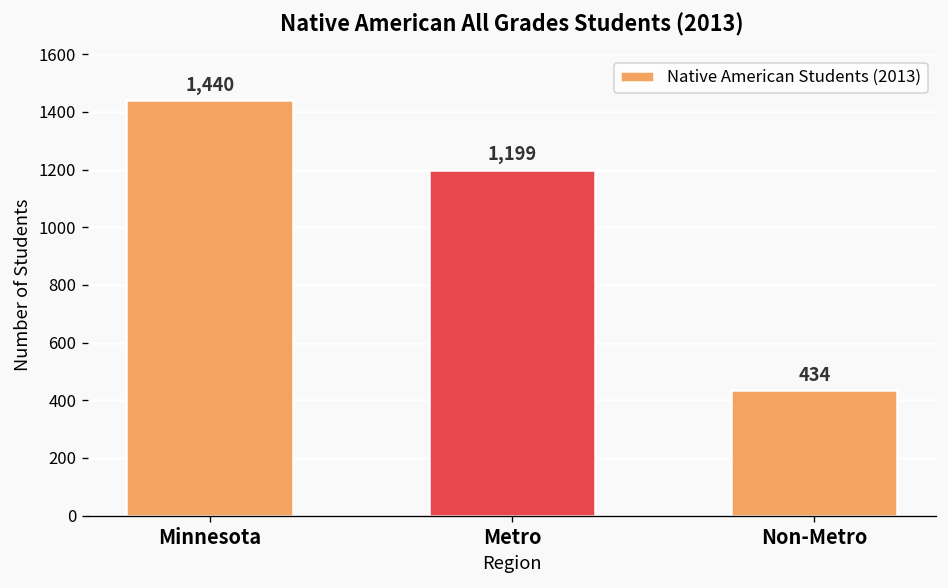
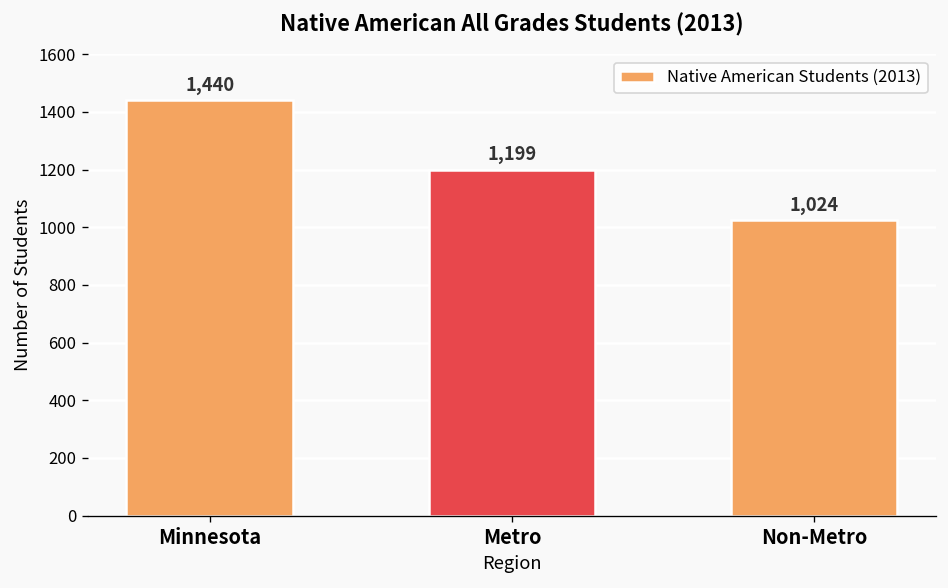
  {
    "Minnesota": "1,440",
-   "Non-Metro": "434"
+   "Non-Metro": "1,024"
  }
